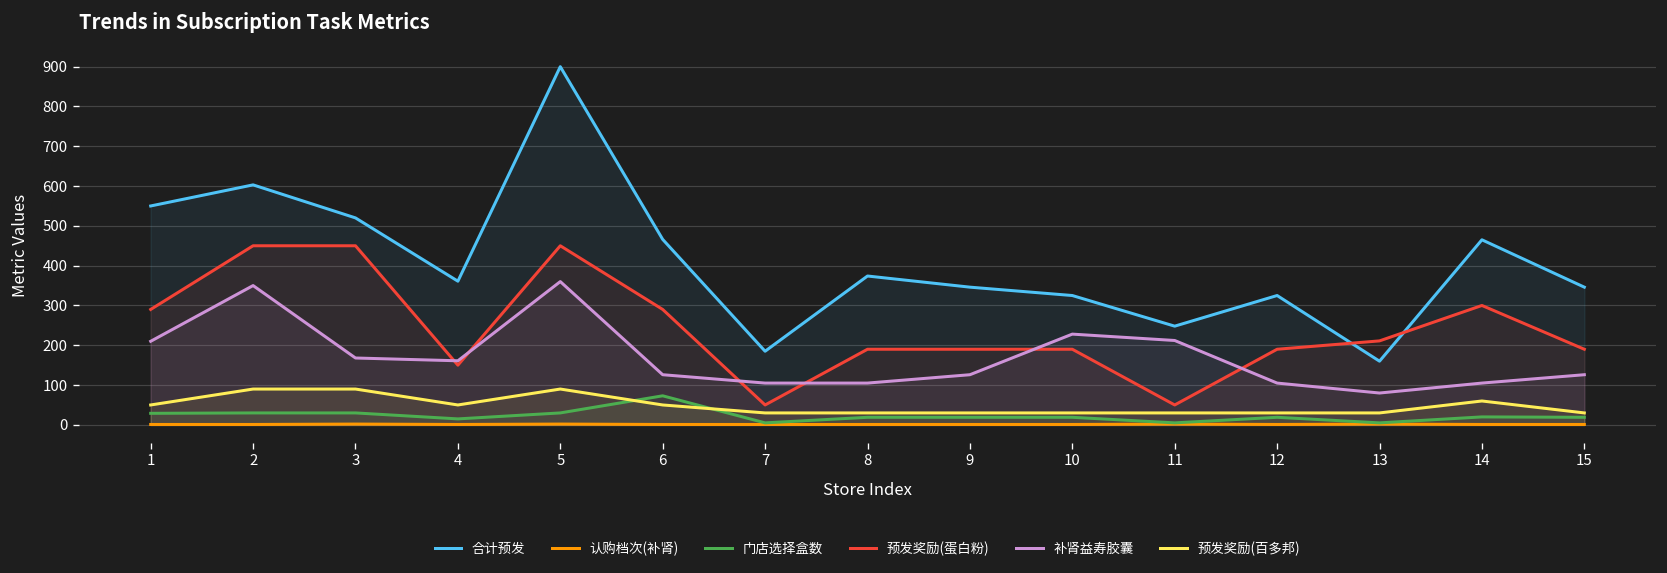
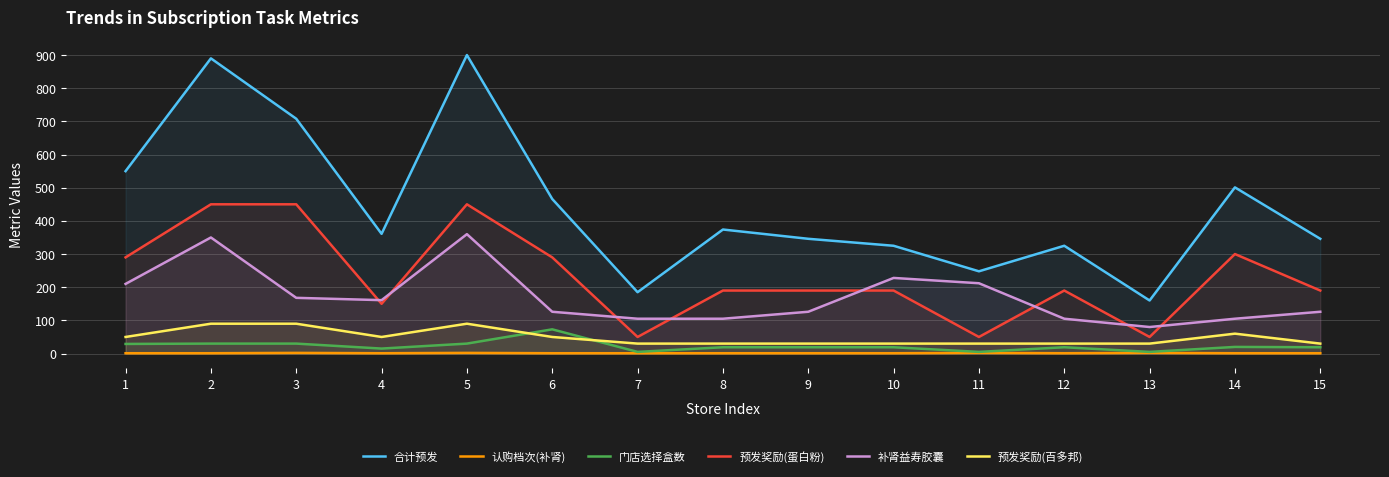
  {
    "合计预发": {
      "1": 550,
-     "2": 600,
-     "3": 520,
+     "2": 890,
+     "3": 710,
      "4": 360,
      "5": 900,
      "6": 470,
      "7": 190,
      "8": 370,
      "9": 350,
      "10": 330,
      "11": 250,
      "12": 330,
      "13": 160,
-     "14": 470,
+     "14": 500,
      "15": 350
    },
    "认购档次(补肾)": {
      "1": 0,
      "2": 0,
      "3": 0,
      "4": 0,
      "5": 0,
      "6": 0,
      "8": 0,
      "9": 0,
      "10": 0,
      "12": 0,
      "14": 0,
      "15": 0
    },
    "门店选择盒数": {
      "1": 30,
      "2": 30,
      "3": 30,
      "4": 20,
      "5": 30,
      "6": 70,
      "8": 20,
      "9": 20,
      "10": 20,
      "12": 20,
      "14": 20,
      "15": 20
    },
    "预发奖励(蛋白粉)": {
      "1": 290,
      "2": 450,
      "3": 450,
      "4": 150,
      "5": 450,
      "6": 290,
      "7": 50,
      "8": 190,
      "9": 190,
      "10": 190,
      "11": 50,
      "12": 190,
-     "13": 210,
+     "13": 50,
      "14": 300,
      "15": 190
    },
    "补肾益寿胶囊": {
      "1": 210,
      "2": 350,
      "3": 170,
      "4": 160,
      "5": 360,
      "6": 130,
      "7": 110,
      "8": 110,
      "9": 130,
      "10": 230,
      "11": 210,
      "12": 110,
      "13": 80,
      "14": 110,
      "15": 130
    },
    "预发奖励(百多邦)": {
      "1": 50,
      "2": 90,
      "3": 90,
      "4": 50,
      "5": 90,
      "6": 50,
      "7": 30,
      "8": 30,
      "9": 30,
      "10": 30,
      "11": 30,
      "12": 30,
      "13": 30,
      "14": 60,
      "15": 30
    }
  }
